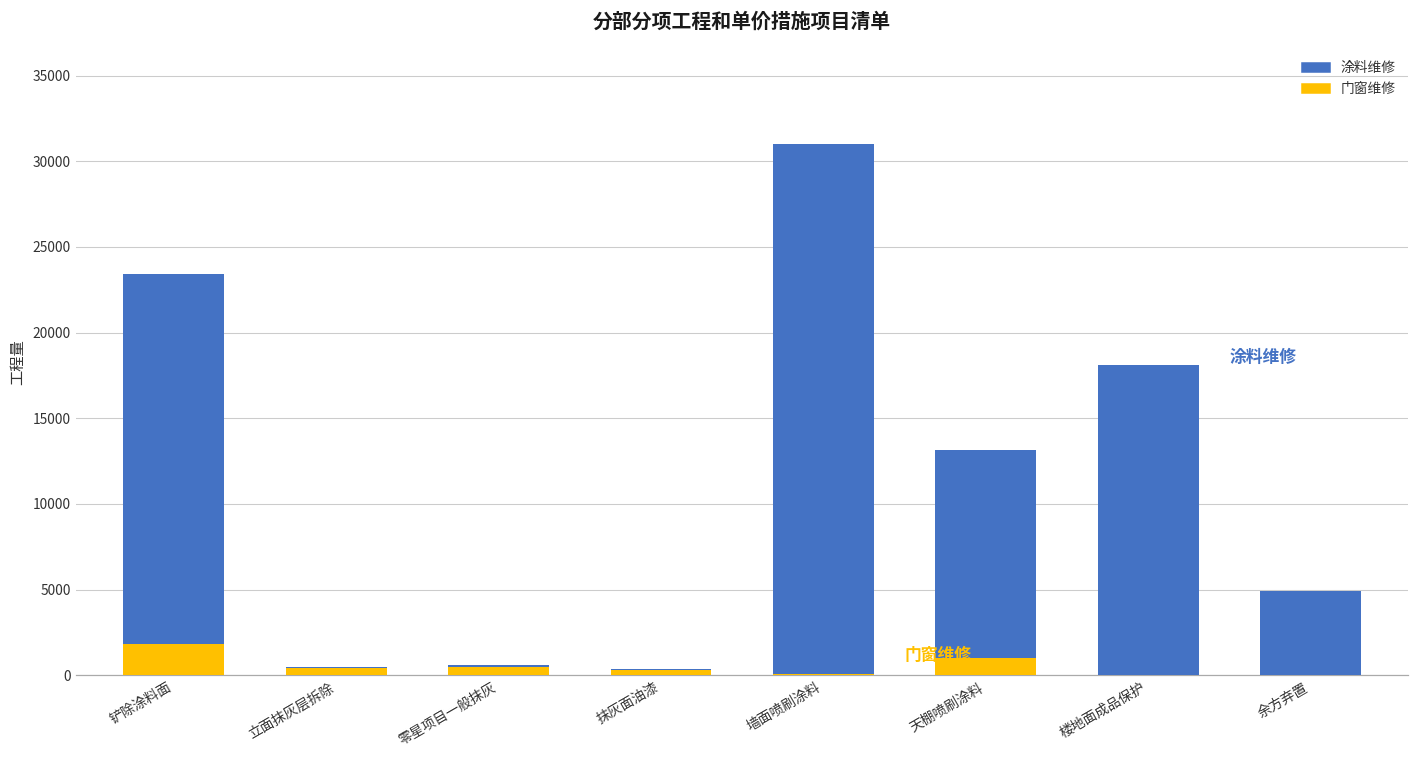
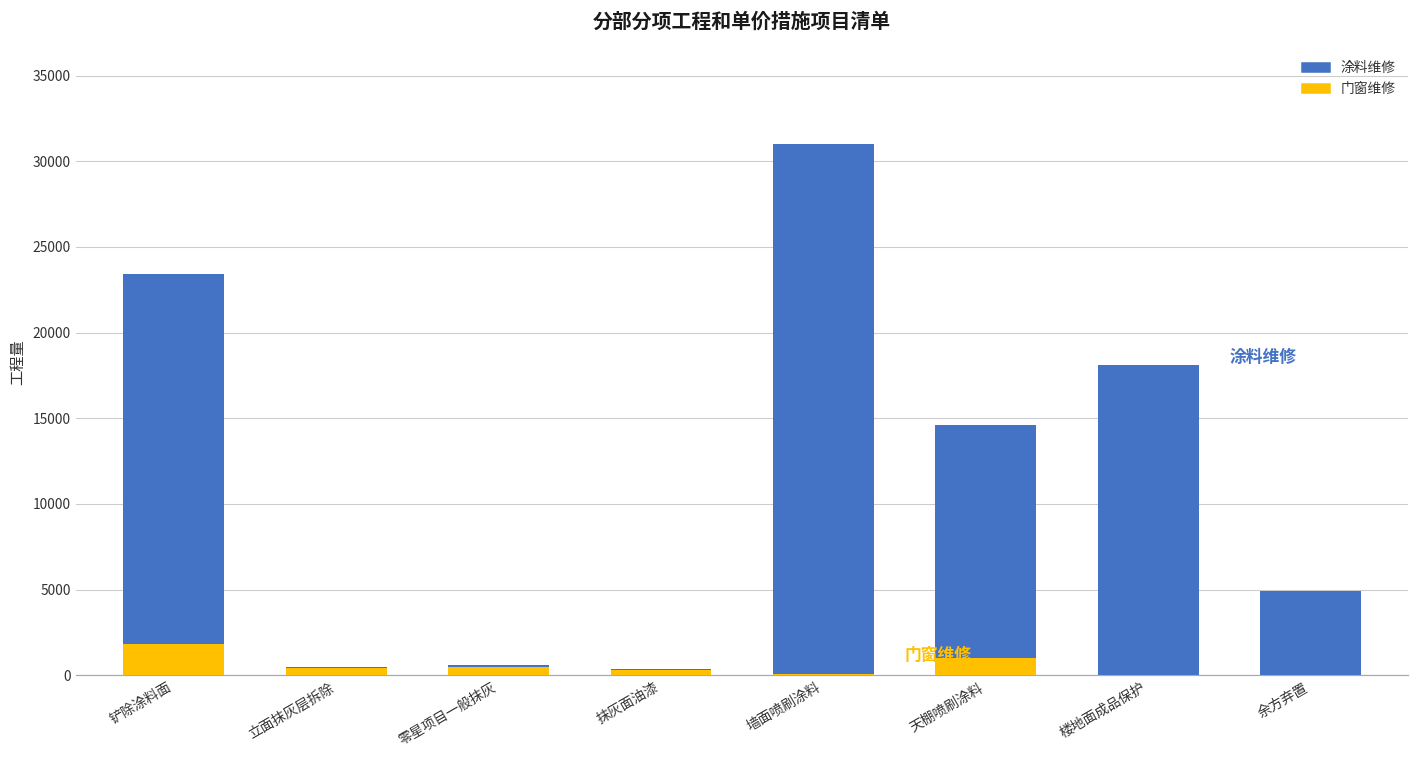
  {
    "门窗维修": {
      "铲除涂料面": 1800,
      "立面抹灰层拆除": 400,
      "零星项目一般抹灰": 500,
      "抹灰面油漆": 300,
      "天棚喷刷涂料": 1000,
      "楼地面成品保护": 0,
      "余方弃置": 0
    },
    "涂料维修": {
      "铲除涂料面": 21600,
      "墙面喷刷涂料": 30900,
-     "天棚喷刷涂料": 12200,
+     "天棚喷刷涂料": 13600,
      "楼地面成品保护": 18100,
      "余方弃置": 4900
    }
  }
